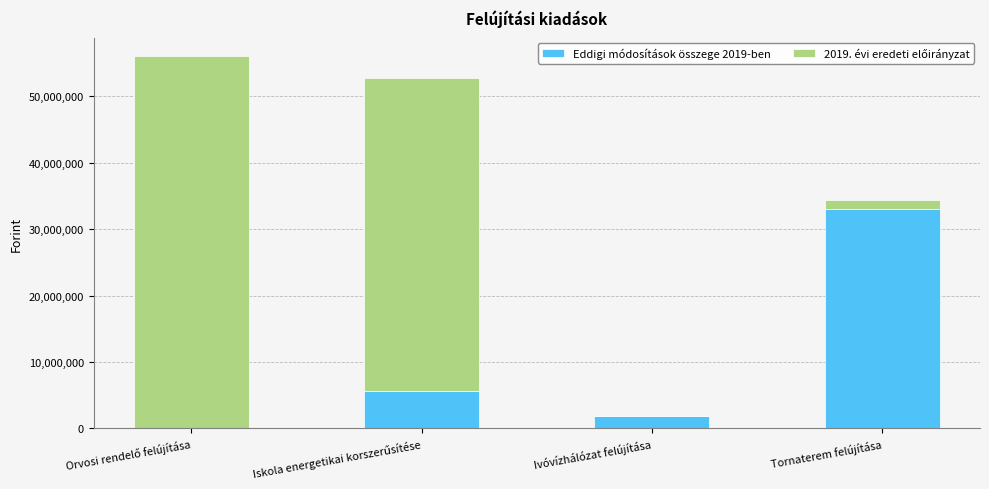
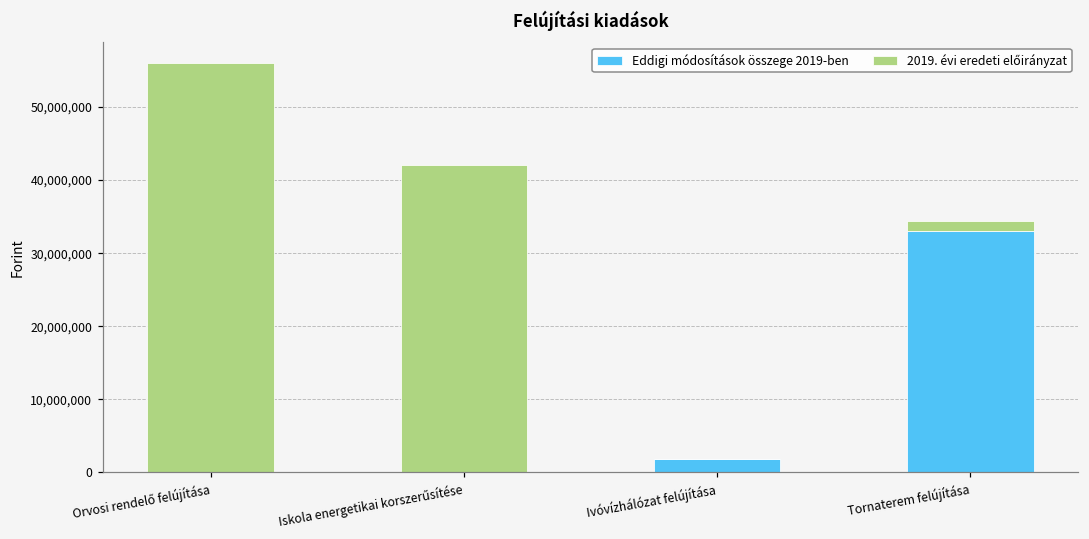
  {
    "Eddigi módosítások összege 2019-ben": {
-     "Iskola energetikai korszerűsítése": "6,000,000",
+     "Iskola energetikai korszerűsítése": "0",
      "Ivóvízhálózat felújítása": "2,000,000",
      "Tornaterem felújítása": "33,000,000"
    },
    "2019. évi eredeti előirányzat": {
      "Orvosi rendelő felújítása": "56,000,000",
-     "Iskola energetikai korszerűsítése": "47,000,000",
+     "Iskola energetikai korszerűsítése": "42,000,000",
      "Ivóvízhálózat felújítása": "0",
      "Tornaterem felújítása": "1,000,000"
    }
  }
